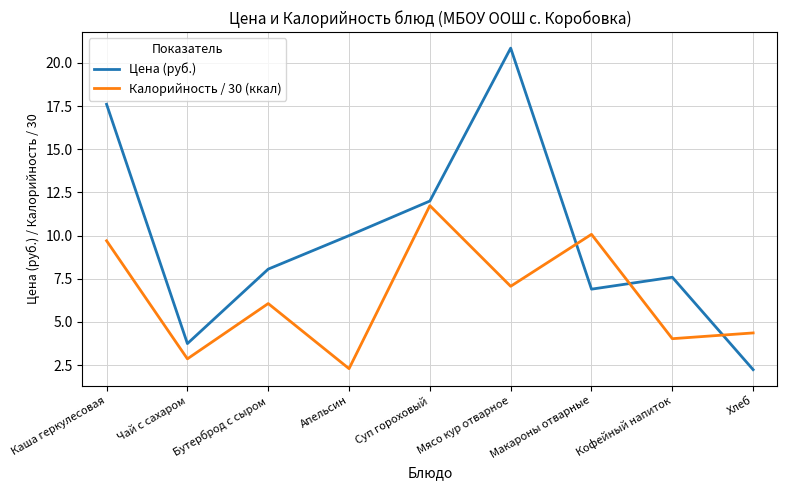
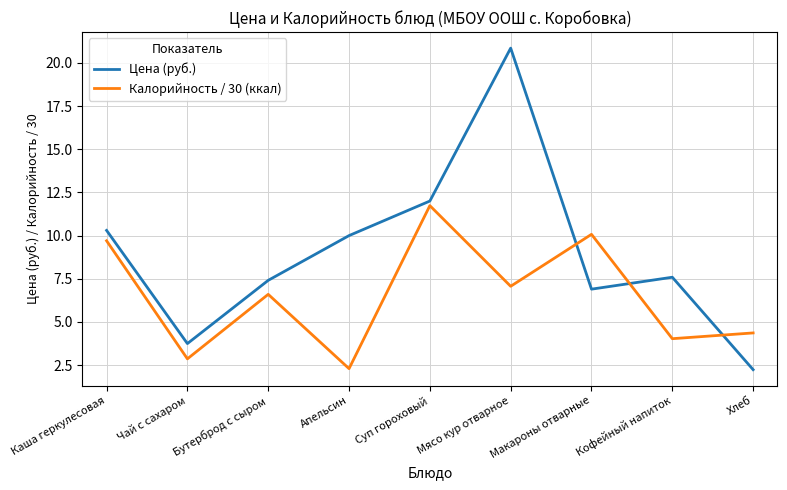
  {
    "Цена (руб.)": {
-     "Каша геркулесовая": 17.6,
+     "Каша геркулесовая": 10.3,
      "Чай с сахаром": 3.8,
-     "Бутерброд с сыром": 8.1,
+     "Бутерброд с сыром": 7.4,
      "Апельсин": 10.0,
      "Суп гороховый": 12.0,
      "Мясо кур отварное": 20.9,
      "Макароны отварные": 6.9,
      "Кофейный напиток": 7.6,
      "Хлеб": 2.2
    },
    "Калорийность / 30 (ккал)": {
      "Каша геркулесовая": 9.7,
      "Чай с сахаром": 2.9,
-     "Бутерброд с сыром": 6.1,
+     "Бутерброд с сыром": 6.6,
      "Апельсин": 2.3,
      "Суп гороховый": 11.7,
      "Мясо кур отварное": 7.1,
      "Макароны отварные": 10.1,
      "Кофейный напиток": 4.0,
      "Хлеб": 4.4
    }
  }
